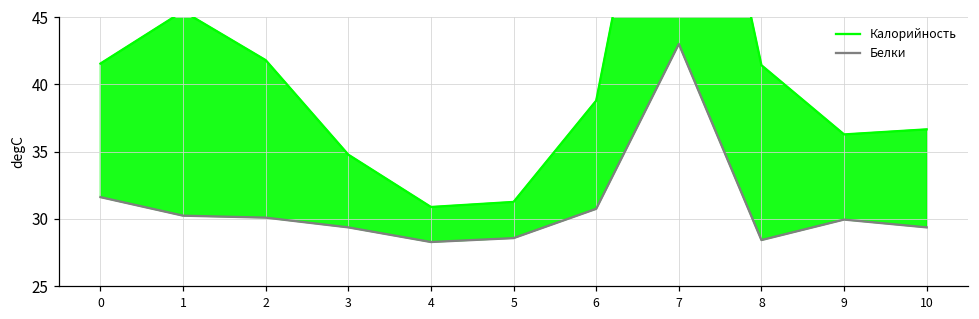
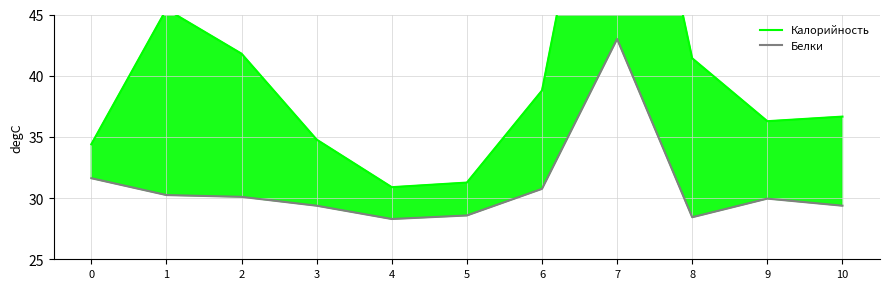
  {
    "Калорийность": {
-     "0": 41.5,
+     "0": 34.4,
      "2": 41.8,
      "3": 34.8,
      "4": 30.9,
      "5": 31.3,
      "6": 38.8,
      "8": 41.4,
      "9": 36.3,
      "10": 36.7
    },
    "Белки": {
      "0": 31.6,
      "1": 30.2,
      "2": 30.1,
      "3": 29.4,
      "4": 28.3,
      "5": 28.6,
      "6": 30.8,
      "7": 43.0,
      "8": 28.4,
      "9": 30.0,
      "10": 29.4
    }
  }
